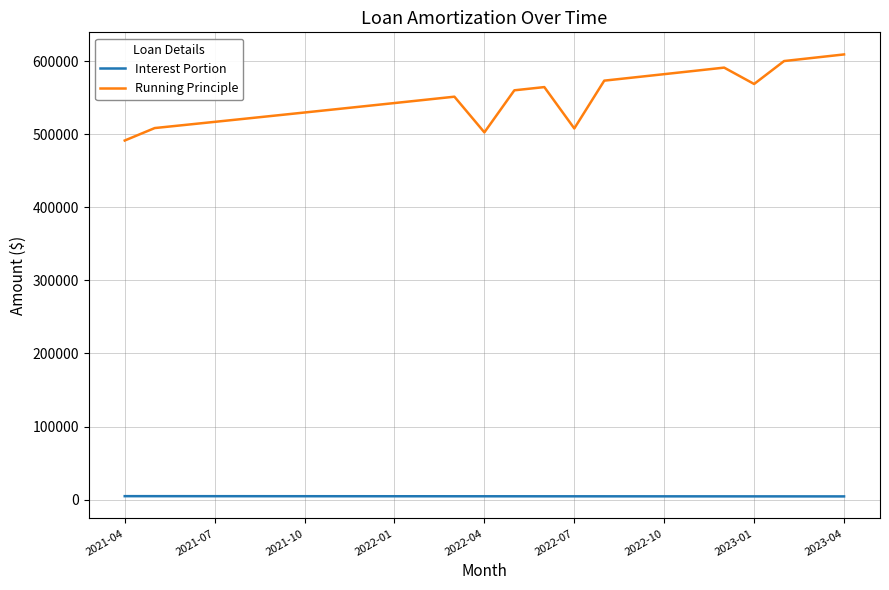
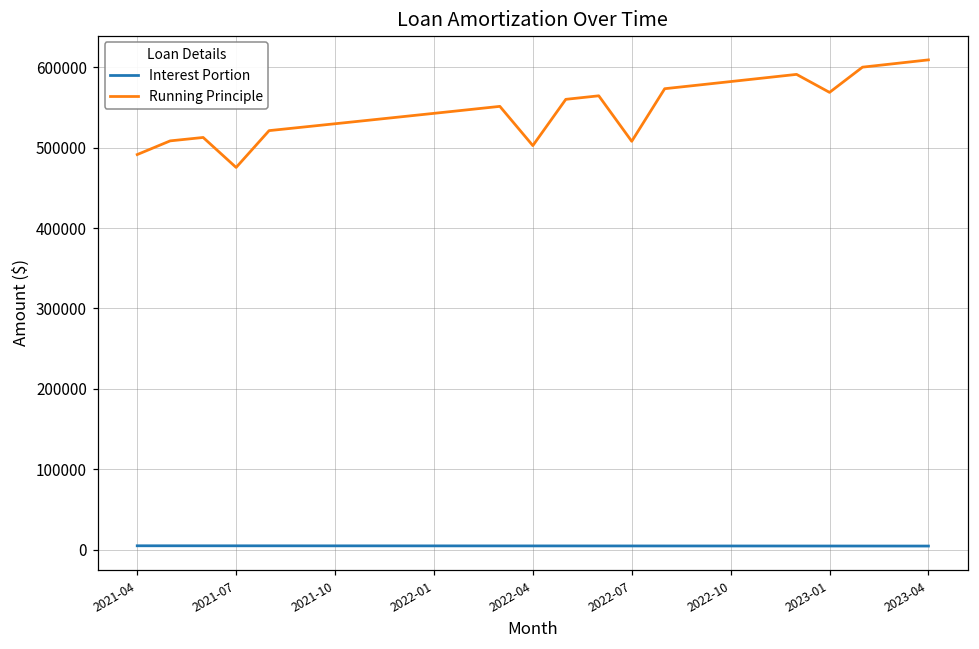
  {
    "Interest Portion": {
      "2021-04": 0,
      "2021-07": 0,
      "2021-10": 0,
      "2022-01": 0,
      "2022-04": 0,
      "2022-07": 0,
      "2022-10": 0,
      "2023-01": 0,
      "2023-04": 0
    },
    "Running Principle": {
      "2021-04": 490000,
-     "2021-07": 520000,
+     "2021-07": 480000,
      "2021-10": 530000,
      "2022-01": 540000,
      "2022-04": 500000,
      "2022-07": 510000,
      "2022-10": 580000,
      "2023-01": 570000,
      "2023-04": 610000
    }
  }
